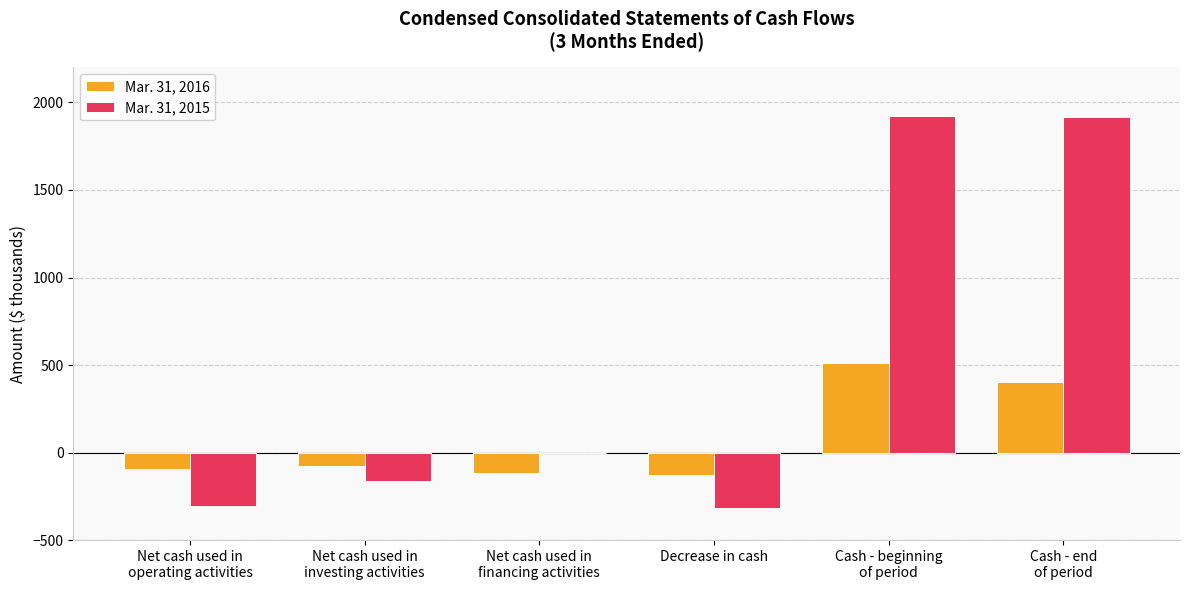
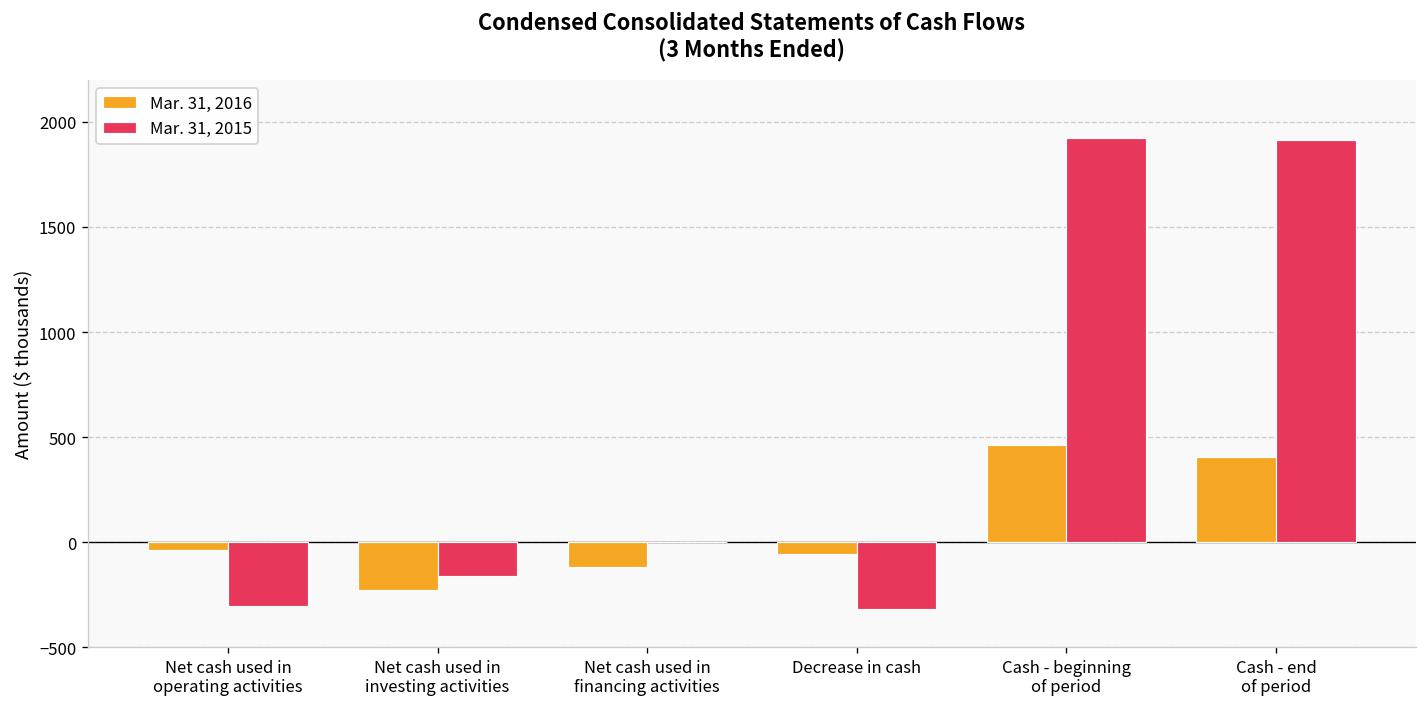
  {
    "Mar. 31, 2016": {
-     "Net cash used in operating activities": -100,
-     "Net cash used in investing activities": -80,
+     "Net cash used in operating activities": -40,
+     "Net cash used in investing activities": -230,
      "Net cash used in financing activities": -120,
-     "Decrease in cash": -130,
-     "Cash - beginning of period": 510,
+     "Decrease in cash": -60,
+     "Cash - beginning of period": 460,
      "Cash - end of period": 400
    },
    "Mar. 31, 2015": {
      "Net cash used in operating activities": -300,
      "Net cash used in investing activities": -160,
      "Net cash used in financing activities": 0,
      "Decrease in cash": -320,
      "Cash - beginning of period": 1920,
      "Cash - end of period": 1920
    }
  }
